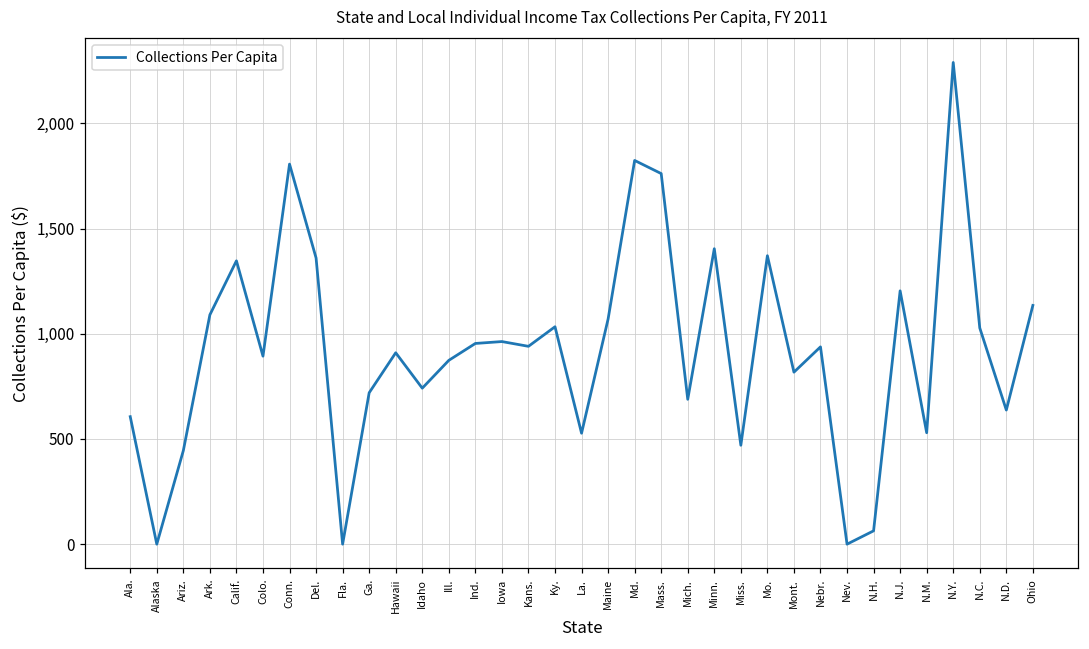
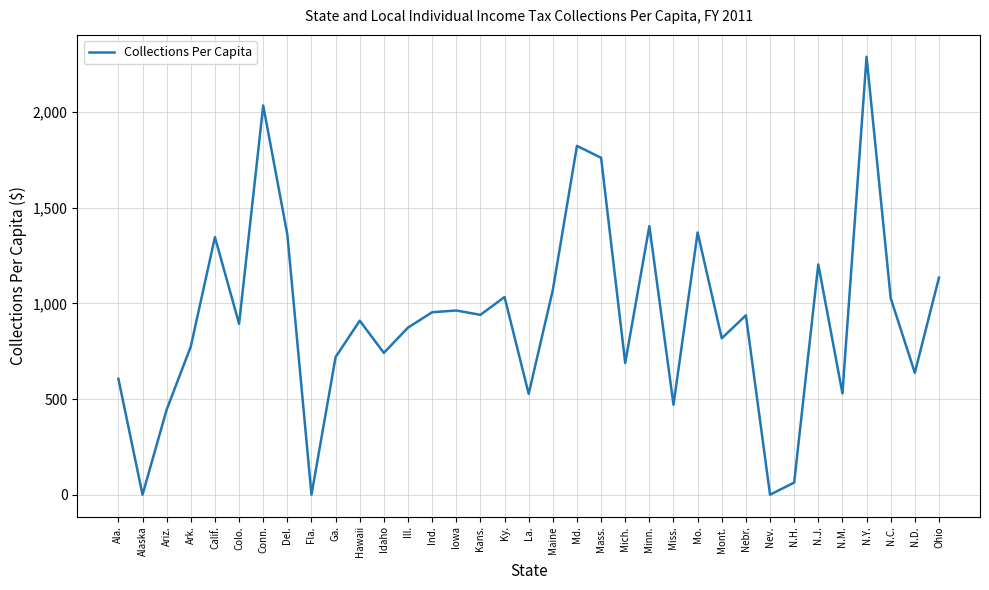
  {
    "Ala.": "610",
    "Alaska": "0",
    "Ariz.": "440",
-   "Ark.": "1,090",
+   "Ark.": "770",
    "Calif.": "1,350",
    "Colo.": "890",
-   "Conn.": "1,810",
+   "Conn.": "2,030",
    "Del.": "1,360",
    "Fla.": "0",
    "Ga.": "720",
    "Hawaii": "910",
    "Idaho": "740",
    "Ill.": "870",
    "Ind.": "950",
    "Iowa": "960",
    "Kans.": "940",
    "Ky.": "1,030",
    "La.": "530",
    "Maine": "1,070",
    "Md.": "1,820",
    "Mass.": "1,760",
    "Mich.": "690",
    "Minn.": "1,400",
    "Miss.": "470",
    "Mo.": "1,370",
    "Mont.": "820",
    "Nebr.": "940",
    "Nev.": "0",
    "N.H.": "60",
    "N.J.": "1,200",
    "N.M.": "530",
    "N.Y.": "2,290",
    "N.C.": "1,030",
    "N.D.": "640",
    "Ohio": "1,130"
  }
